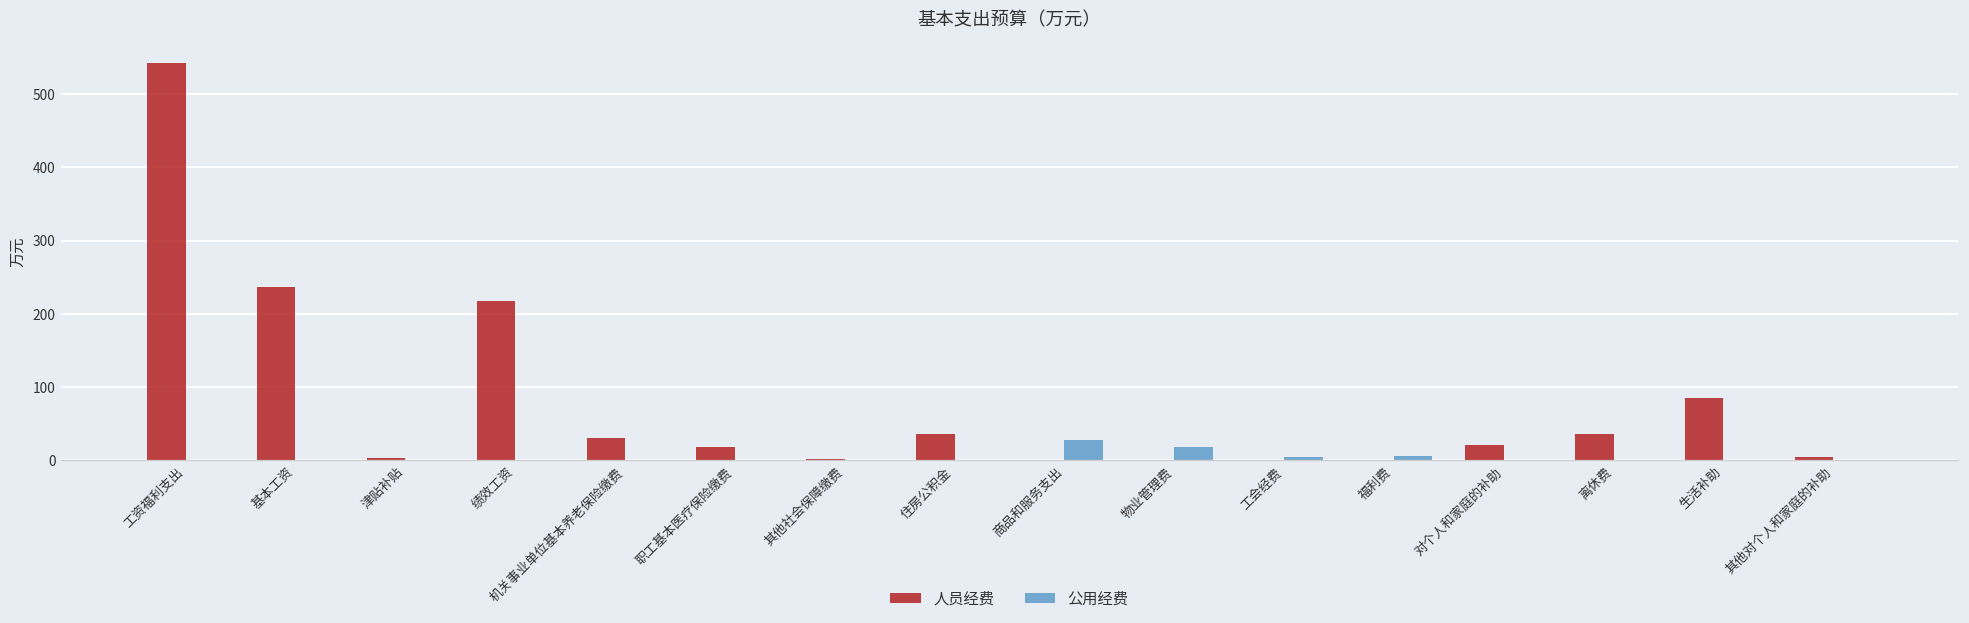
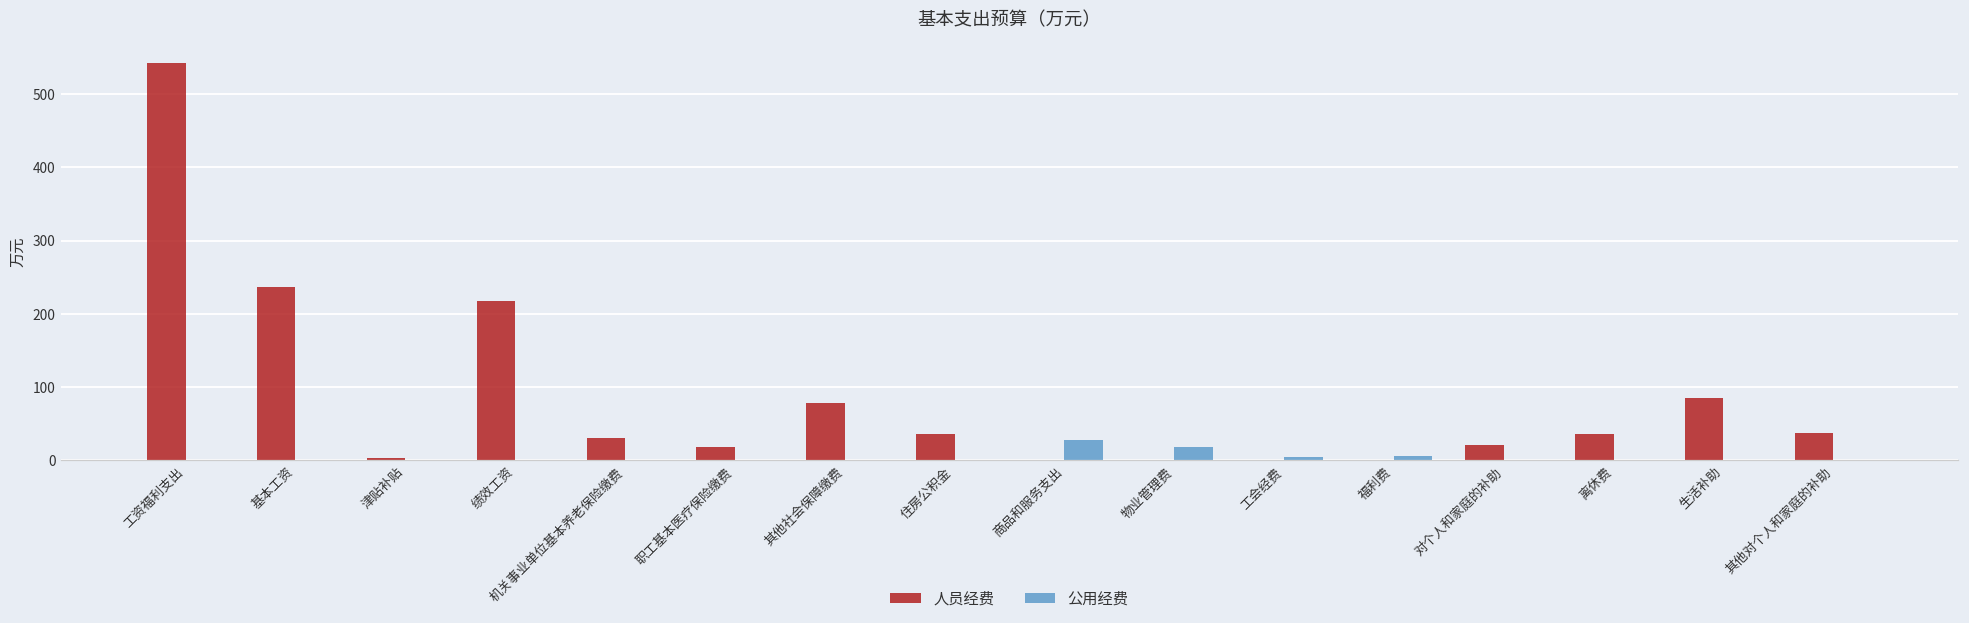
  {
    "人员经费": {
      "工资福利支出": 540,
      "基本工资": 240,
      "绩效工资": 220,
      "机关事业单位基本养老保险缴费": 30,
      "职工基本医疗保险缴费": 20,
-     "其他社会保障缴费": 0,
+     "其他社会保障缴费": 80,
      "住房公积金": 40,
      "商品和服务支出": 0,
      "物业管理费": 0,
      "工会经费": 0,
      "福利费": 0,
      "对个人和家庭的补助": 20,
      "离休费": 40,
      "生活补助": 80,
-     "其他对个人和家庭的补助": 0
+     "其他对个人和家庭的补助": 40
    },
    "公用经费": {
      "工资福利支出": 0,
      "基本工资": 0,
      "津贴补贴": 0,
      "绩效工资": 0,
      "机关事业单位基本养老保险缴费": 0,
      "职工基本医疗保险缴费": 0,
      "其他社会保障缴费": 0,
      "住房公积金": 0,
      "商品和服务支出": 30,
      "物业管理费": 20,
      "工会经费": 0,
      "福利费": 10,
      "对个人和家庭的补助": 0,
      "离休费": 0,
      "生活补助": 0,
      "其他对个人和家庭的补助": 0
    }
  }
